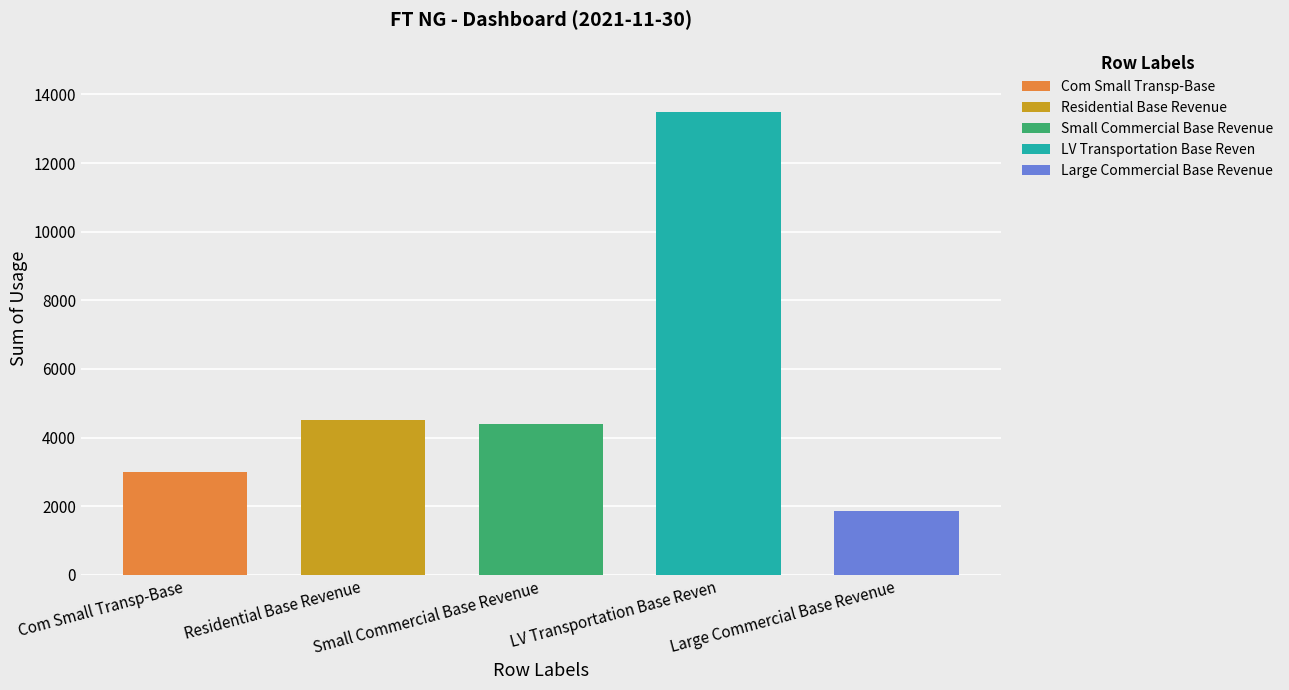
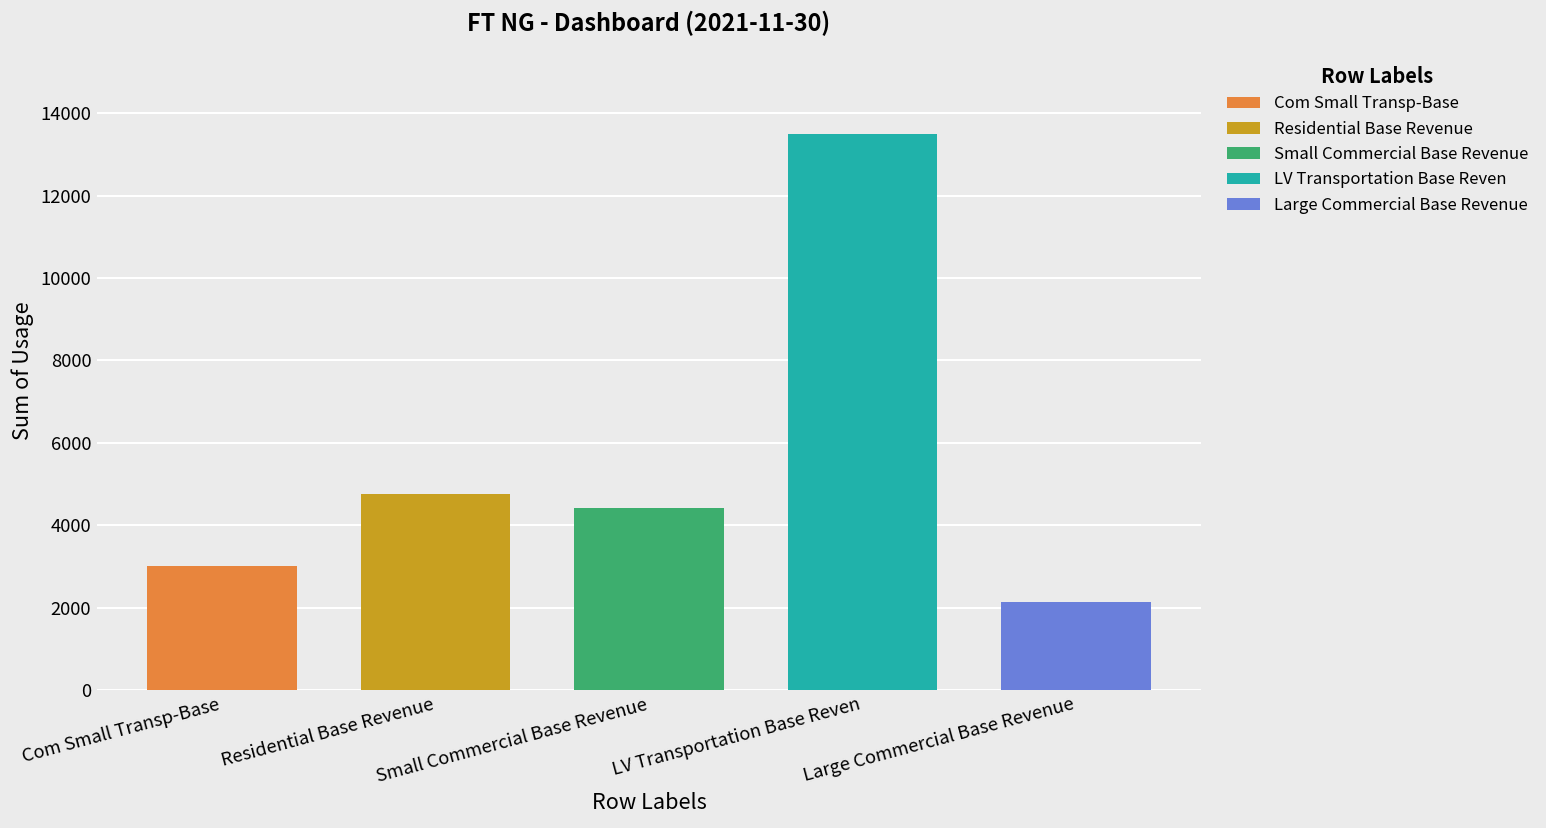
  {
    "Com Small Transp-Base": 3000,
-   "Residential Base Revenue": 4500,
+   "Residential Base Revenue": 4800,
    "Small Commercial Base Revenue": 4400,
    "LV Transportation Base Reven": 13500,
-   "Large Commercial Base Revenue": 1900
+   "Large Commercial Base Revenue": 2100
  }
